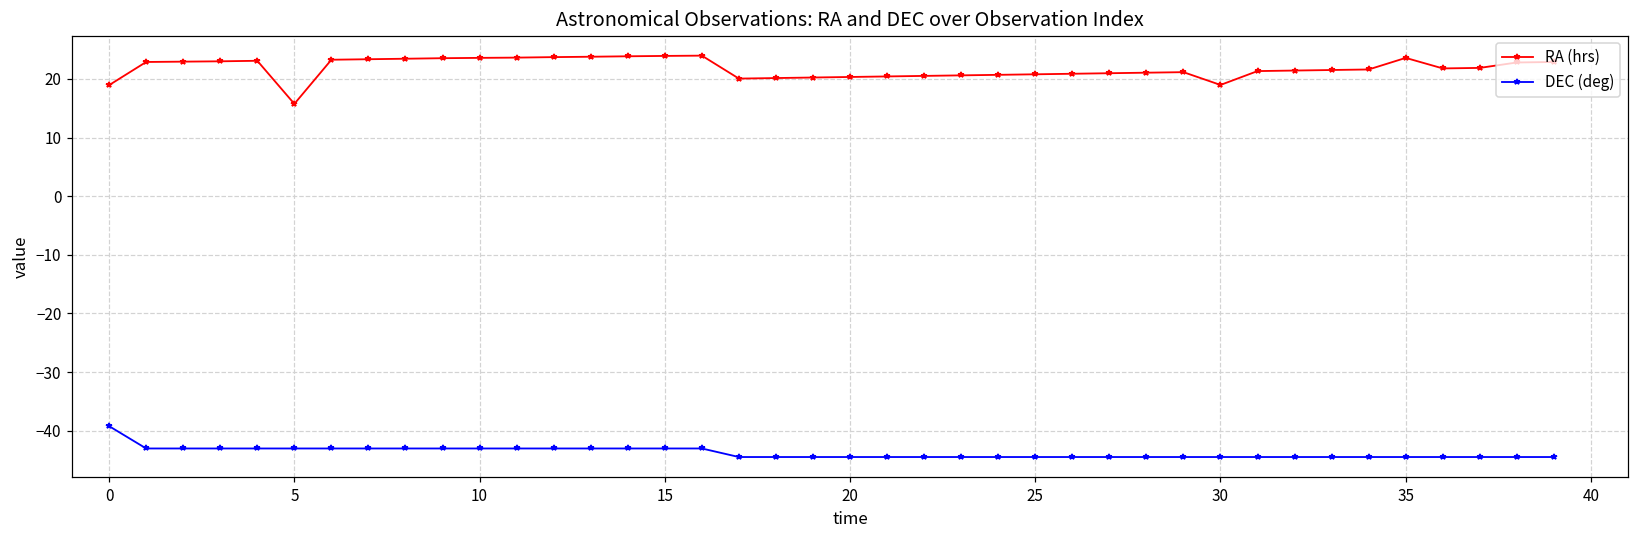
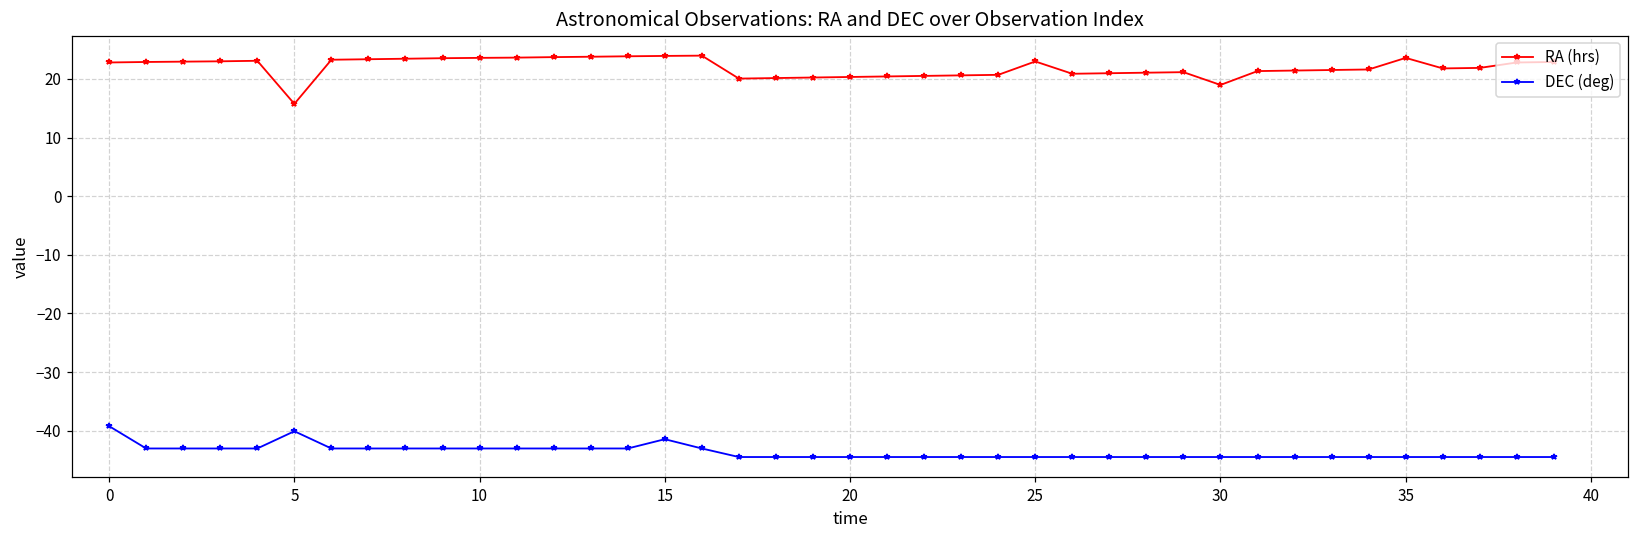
  {
    "RA (hrs)": {
-     "0": 19,
+     "0": 23,
      "5": 16,
      "10": 24,
      "15": 24,
      "20": 20,
-     "25": 21,
+     "25": 23,
      "30": 19,
      "35": 24
    },
    "DEC (deg)": {
      "0": -39,
-     "5": -43,
+     "5": -40,
      "10": -43,
-     "15": -43,
+     "15": -41,
      "20": -44,
      "25": -44,
      "30": -44,
      "35": -44
    }
  }
